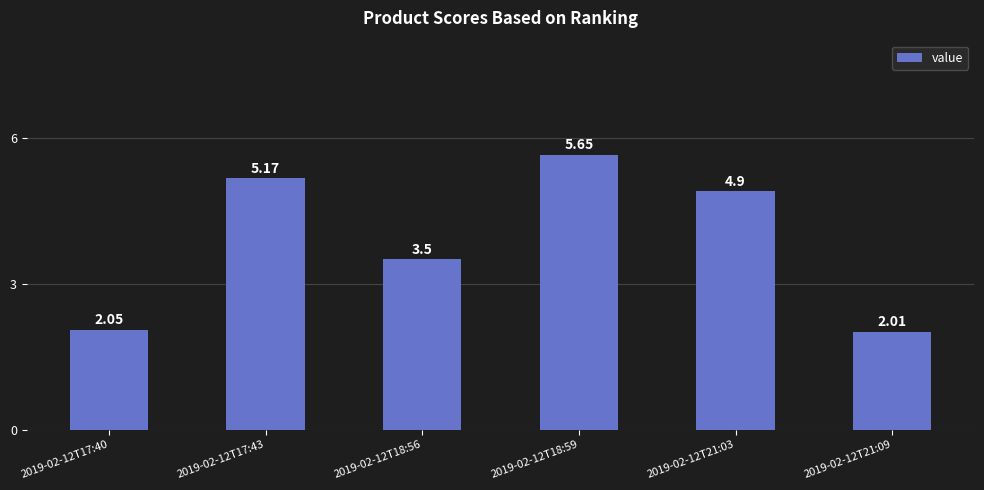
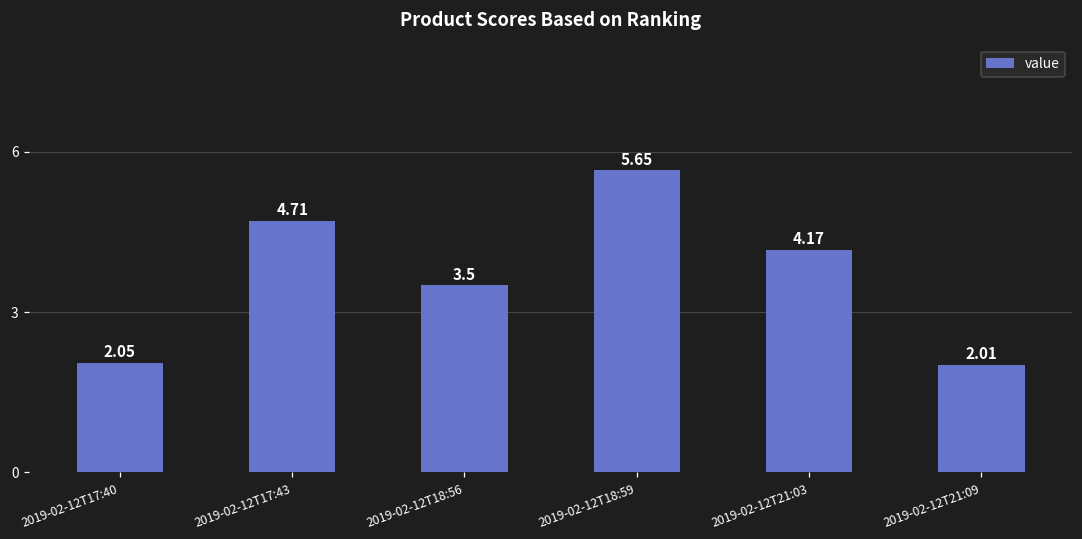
  {
    "2019-02-12T17:40": 2.05,
-   "2019-02-12T17:43": 5.17,
+   "2019-02-12T17:43": 4.71,
    "2019-02-12T18:56": 3.5,
    "2019-02-12T18:59": 5.65,
-   "2019-02-12T21:03": 4.9,
+   "2019-02-12T21:03": 4.17,
    "2019-02-12T21:09": 2.01
  }
